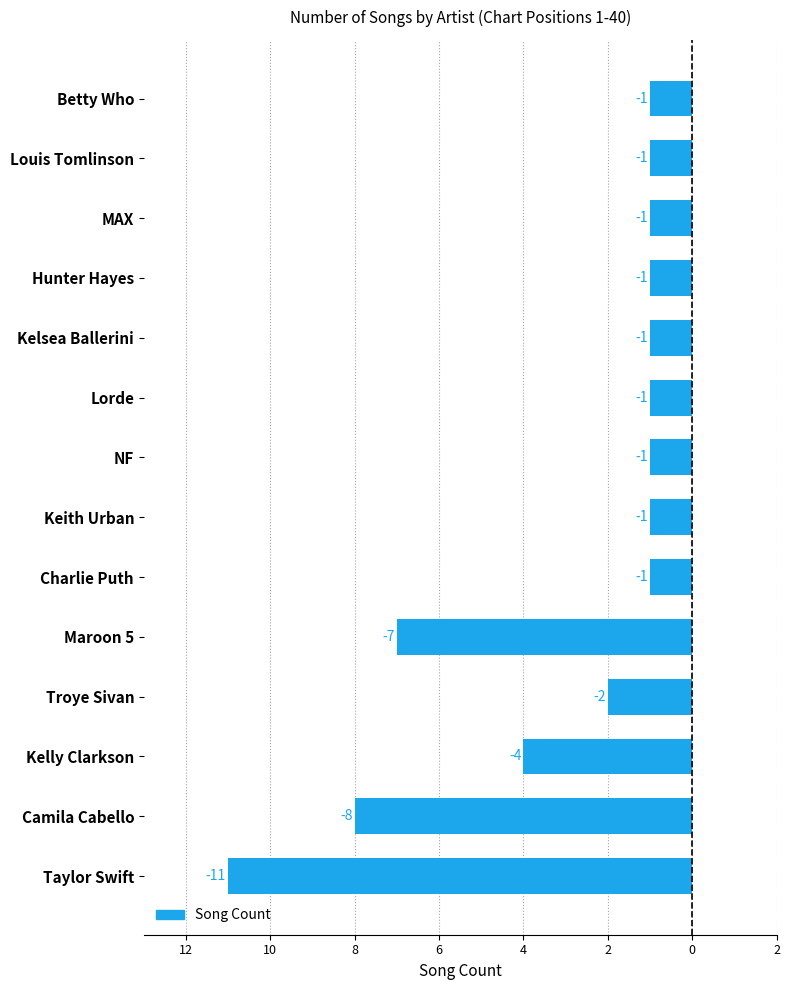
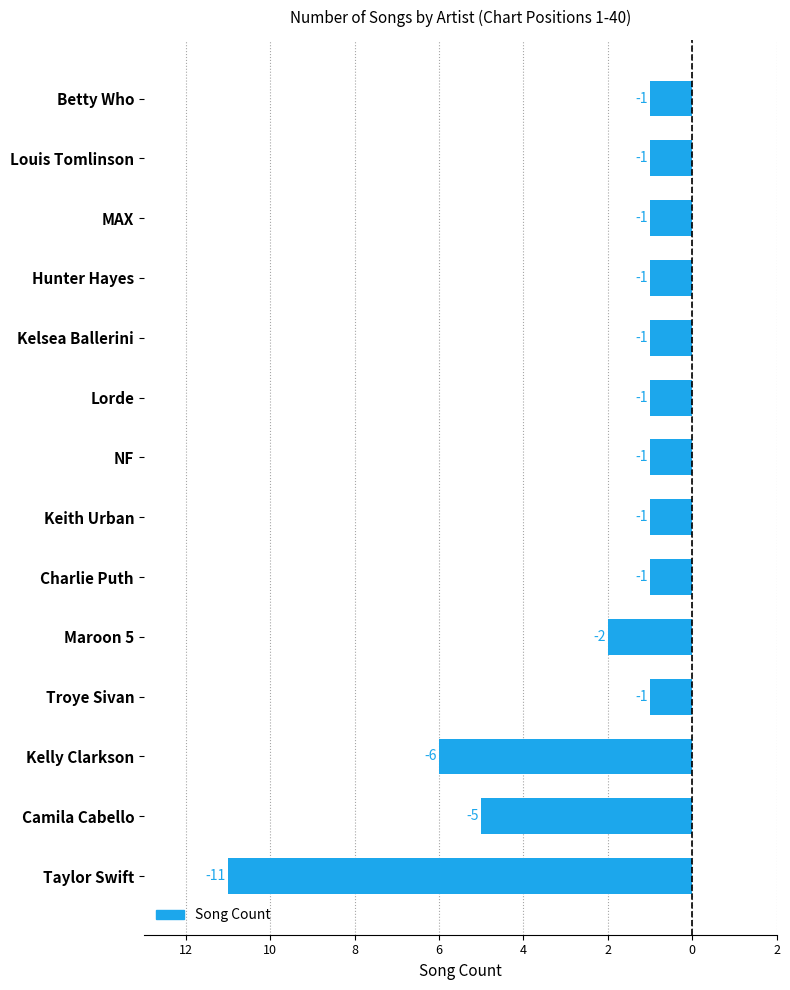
  {
    "Betty Who": -1,
    "Louis Tomlinson": -1,
    "MAX": -1,
    "Hunter Hayes": -1,
    "Kelsea Ballerini": -1,
    "Lorde": -1,
    "NF": -1,
    "Keith Urban": -1,
    "Charlie Puth": -1,
-   "Maroon 5": -7,
-   "Troye Sivan": -2,
-   "Kelly Clarkson": -4,
-   "Camila Cabello": -8,
+   "Maroon 5": -2,
+   "Troye Sivan": -1,
+   "Kelly Clarkson": -6,
+   "Camila Cabello": -5,
    "Taylor Swift": -11
  }
